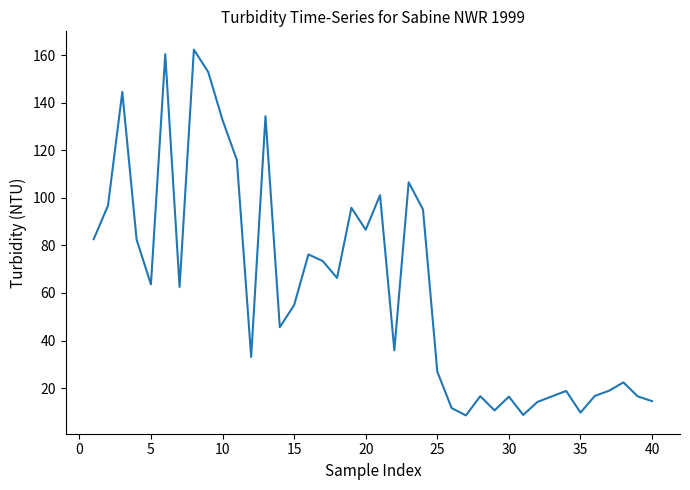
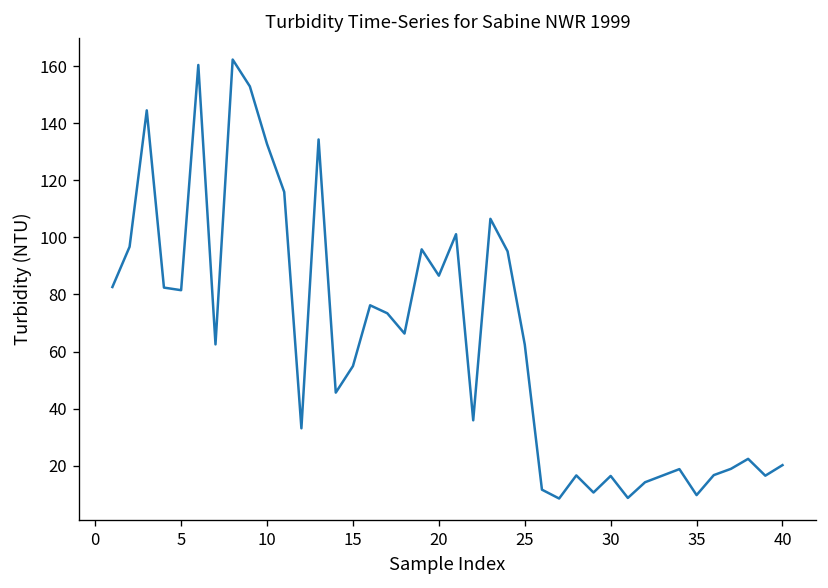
  {
-   "5": 64,
+   "5": 81,
    "10": 133,
    "15": 55,
    "20": 87,
-   "25": 27,
+   "25": 62,
    "30": 16,
    "35": 10,
-   "40": 15
+   "40": 20
  }
